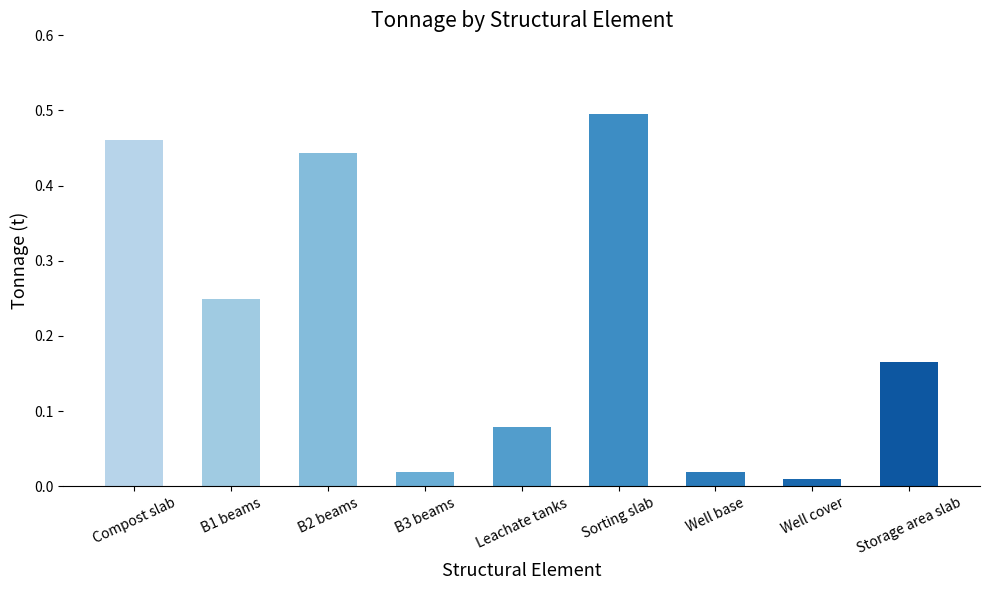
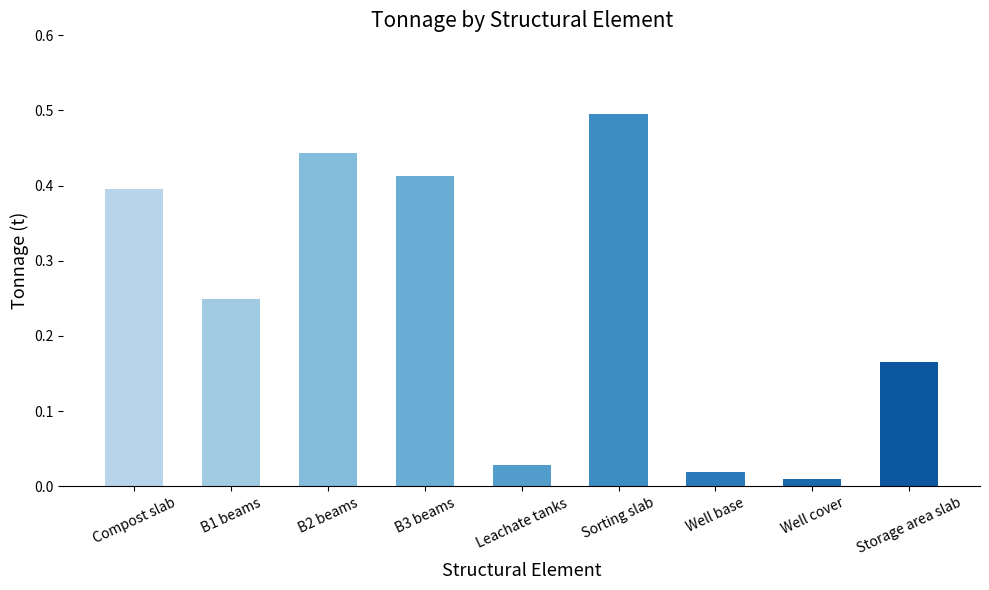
  {
-   "Compost slab": 0.46,
+   "Compost slab": 0.40,
    "B1 beams": 0.25,
    "B2 beams": 0.44,
-   "B3 beams": 0.02,
-   "Leachate tanks": 0.08,
+   "B3 beams": 0.41,
+   "Leachate tanks": 0.03,
    "Sorting slab": 0.50,
    "Well base": 0.02,
    "Well cover": 0.01,
    "Storage area slab": 0.17
  }
